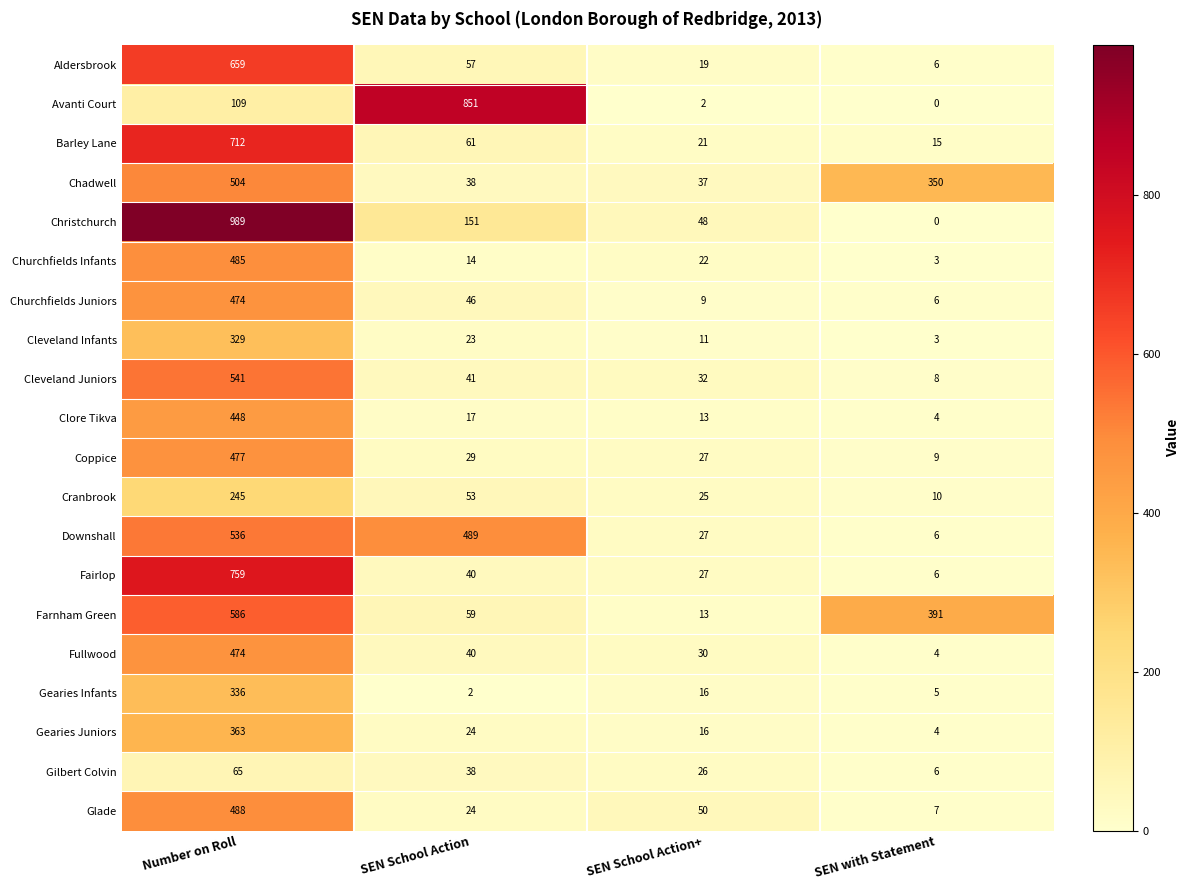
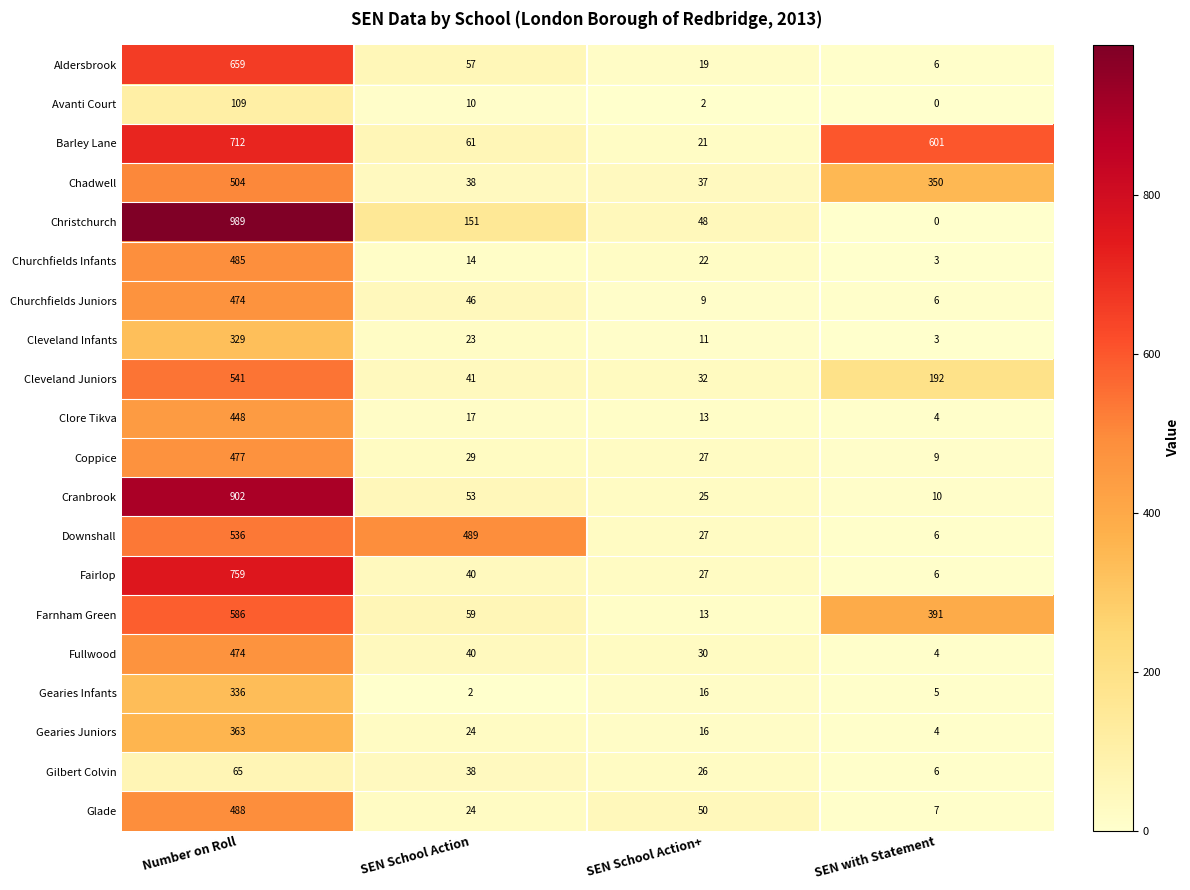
  {
    "Aldersbrook": {
      "Number on Roll": 659,
      "SEN School Action": 57,
      "SEN School Action+": 19,
      "SEN with Statement": 6
    },
    "Avanti Court": {
      "Number on Roll": 109,
-     "SEN School Action": 851,
+     "SEN School Action": 10,
      "SEN School Action+": 2,
      "SEN with Statement": 0
    },
    "Barley Lane": {
      "Number on Roll": 712,
      "SEN School Action": 61,
      "SEN School Action+": 21,
-     "SEN with Statement": 15
+     "SEN with Statement": 601
    },
    "Chadwell": {
      "Number on Roll": 504,
      "SEN School Action": 38,
      "SEN School Action+": 37,
      "SEN with Statement": 350
    },
    "Christchurch": {
      "Number on Roll": 989,
      "SEN School Action": 151,
      "SEN School Action+": 48,
      "SEN with Statement": 0
    },
    "Churchfields Infants": {
      "Number on Roll": 485,
      "SEN School Action": 14,
      "SEN School Action+": 22,
      "SEN with Statement": 3
    },
    "Churchfields Juniors": {
      "Number on Roll": 474,
      "SEN School Action": 46,
      "SEN School Action+": 9,
      "SEN with Statement": 6
    },
    "Cleveland Infants": {
      "Number on Roll": 329,
      "SEN School Action": 23,
      "SEN School Action+": 11,
      "SEN with Statement": 3
    },
    "Cleveland Juniors": {
      "Number on Roll": 541,
      "SEN School Action": 41,
      "SEN School Action+": 32,
-     "SEN with Statement": 8
+     "SEN with Statement": 192
    },
    "Clore Tikva": {
      "Number on Roll": 448,
      "SEN School Action": 17,
      "SEN School Action+": 13,
      "SEN with Statement": 4
    },
    "Coppice": {
      "Number on Roll": 477,
      "SEN School Action": 29,
      "SEN School Action+": 27,
      "SEN with Statement": 9
    },
    "Cranbrook": {
-     "Number on Roll": 245,
+     "Number on Roll": 902,
      "SEN School Action": 53,
      "SEN School Action+": 25,
      "SEN with Statement": 10
    },
    "Downshall": {
      "Number on Roll": 536,
      "SEN School Action": 489,
      "SEN School Action+": 27,
      "SEN with Statement": 6
    },
    "Fairlop": {
      "Number on Roll": 759,
      "SEN School Action": 40,
      "SEN School Action+": 27,
      "SEN with Statement": 6
    },
    "Farnham Green": {
      "Number on Roll": 586,
      "SEN School Action": 59,
      "SEN School Action+": 13,
      "SEN with Statement": 391
    },
    "Fullwood": {
      "Number on Roll": 474,
      "SEN School Action": 40,
      "SEN School Action+": 30,
      "SEN with Statement": 4
    },
    "Gearies Infants": {
      "Number on Roll": 336,
      "SEN School Action": 2,
      "SEN School Action+": 16,
      "SEN with Statement": 5
    },
    "Gearies Juniors": {
      "Number on Roll": 363,
      "SEN School Action": 24,
      "SEN School Action+": 16,
      "SEN with Statement": 4
    },
    "Gilbert Colvin": {
      "Number on Roll": 65,
      "SEN School Action": 38,
      "SEN School Action+": 26,
      "SEN with Statement": 6
    },
    "Glade": {
      "Number on Roll": 488,
      "SEN School Action": 24,
      "SEN School Action+": 50,
      "SEN with Statement": 7
    }
  }
